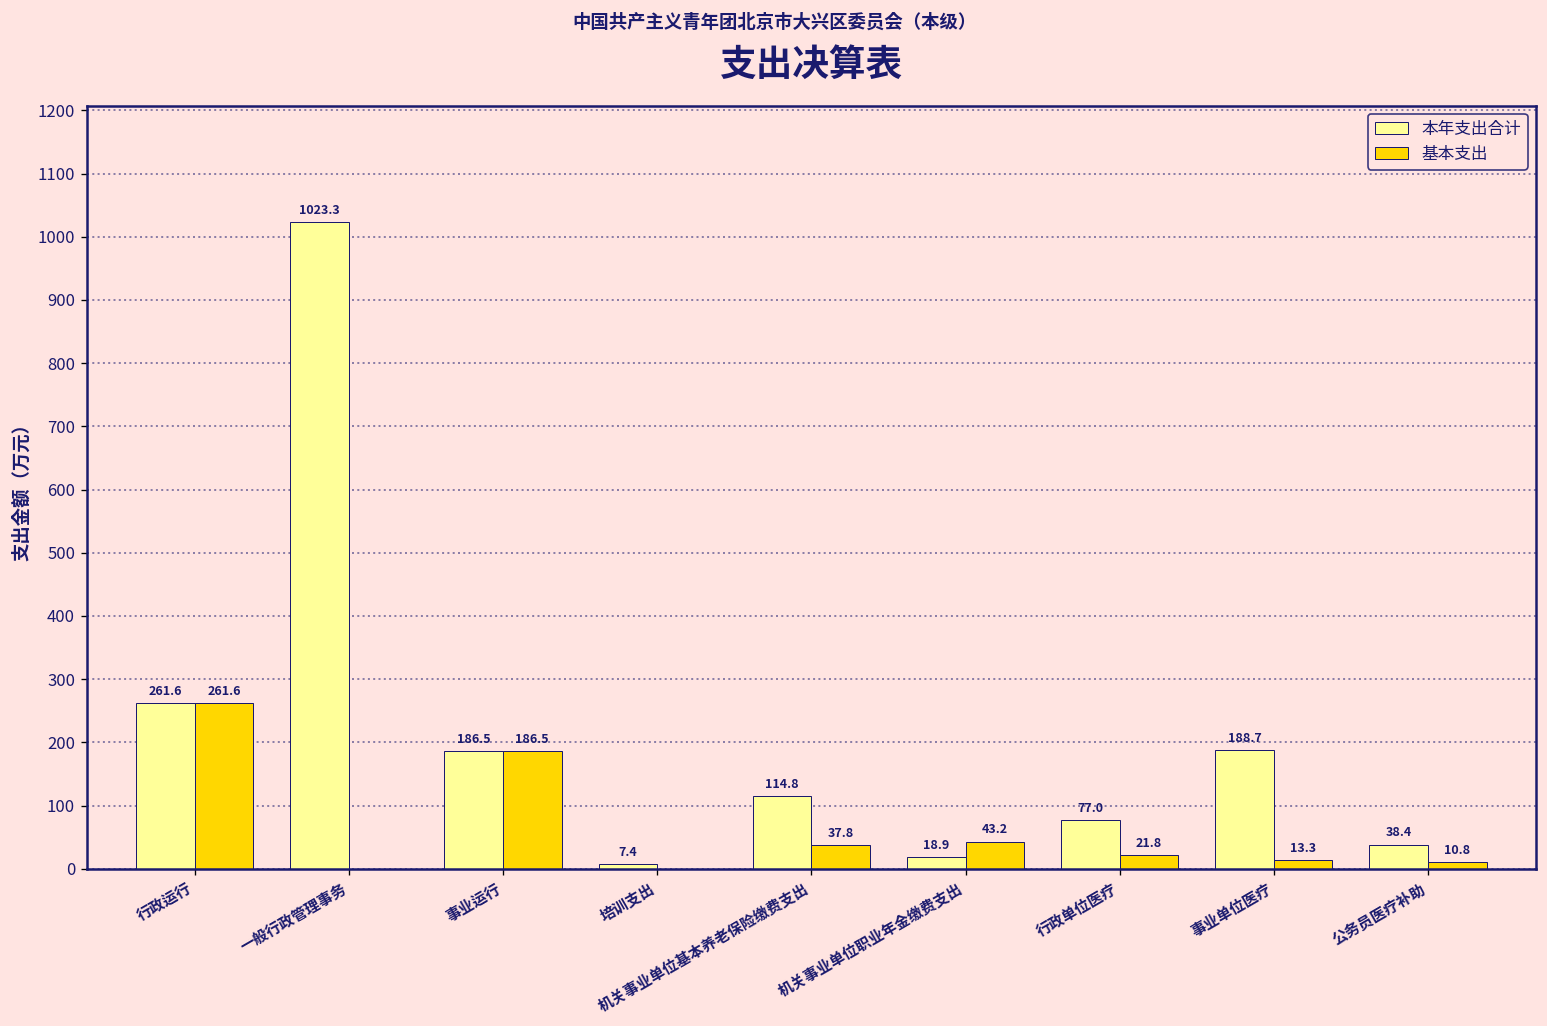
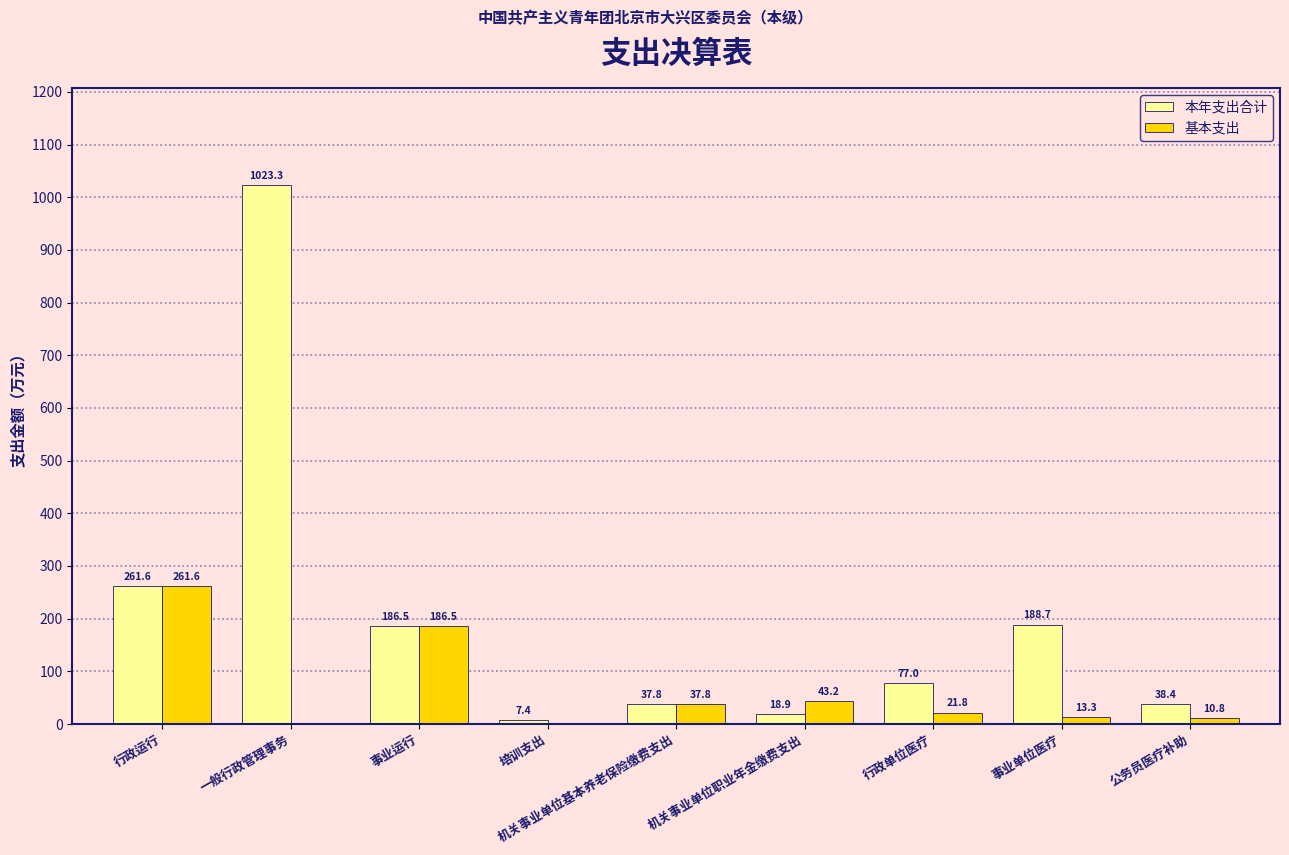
  {
    "本年支出合计": {
      "行政运行": 261.6,
      "一般行政管理事务": 1023.3,
      "事业运行": 186.5,
      "培训支出": 7.4,
-     "机关事业单位基本养老保险缴费支出": 114.8,
+     "机关事业单位基本养老保险缴费支出": 37.8,
      "机关事业单位职业年金缴费支出": 18.9,
      "行政单位医疗": 77.0,
      "事业单位医疗": 188.7,
      "公务员医疗补助": 38.4
    },
    "基本支出": {
      "行政运行": 261.6,
      "事业运行": 186.5,
      "机关事业单位基本养老保险缴费支出": 37.8,
      "机关事业单位职业年金缴费支出": 43.2,
      "行政单位医疗": 21.8,
      "事业单位医疗": 13.3,
      "公务员医疗补助": 10.8
    }
  }
